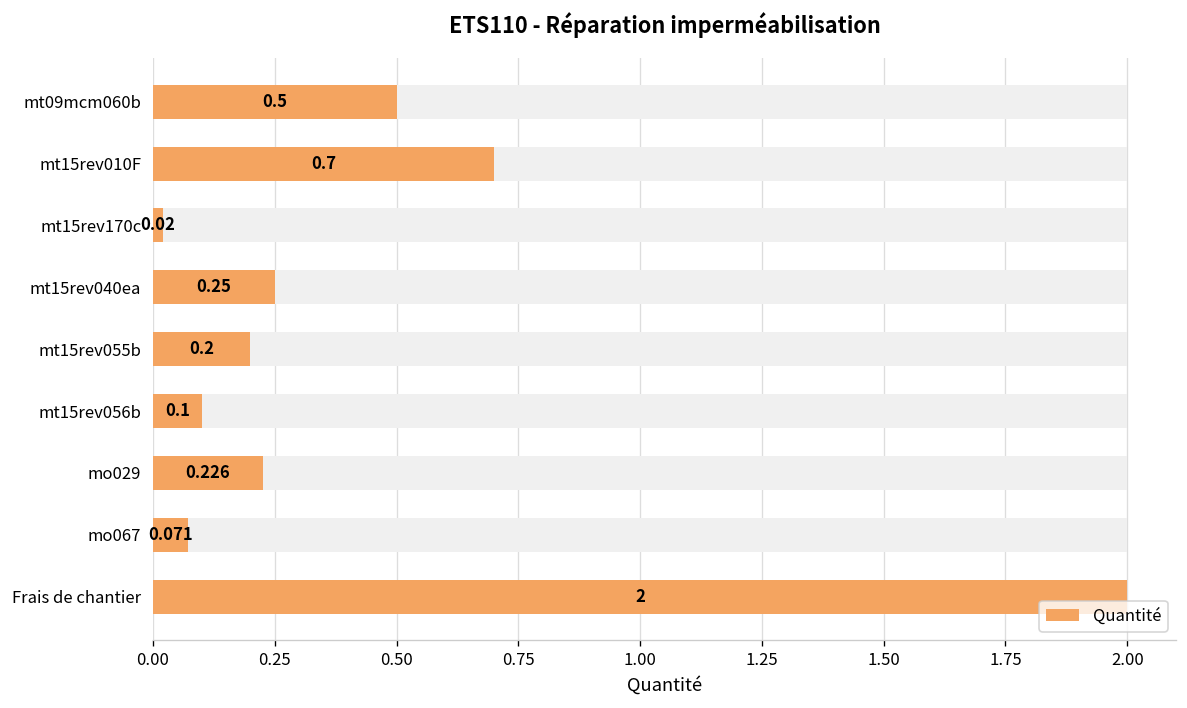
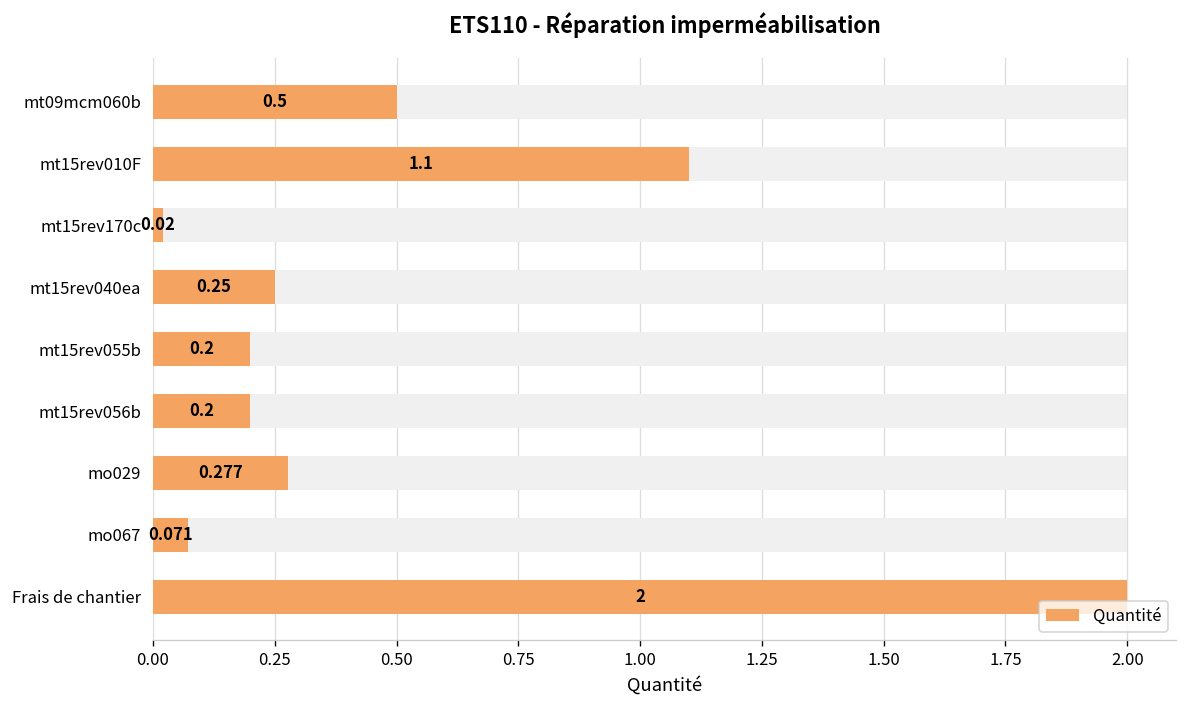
  {
    "Quantité": {
-     "mt15rev010F": 0.7,
-     "mt15rev056b": 0.1,
-     "mo029": 0.226,
+     "mt15rev010F": 1.1,
+     "mt15rev056b": 0.2,
+     "mo029": 0.277,
      "Frais de chantier": 2
    }
  }
